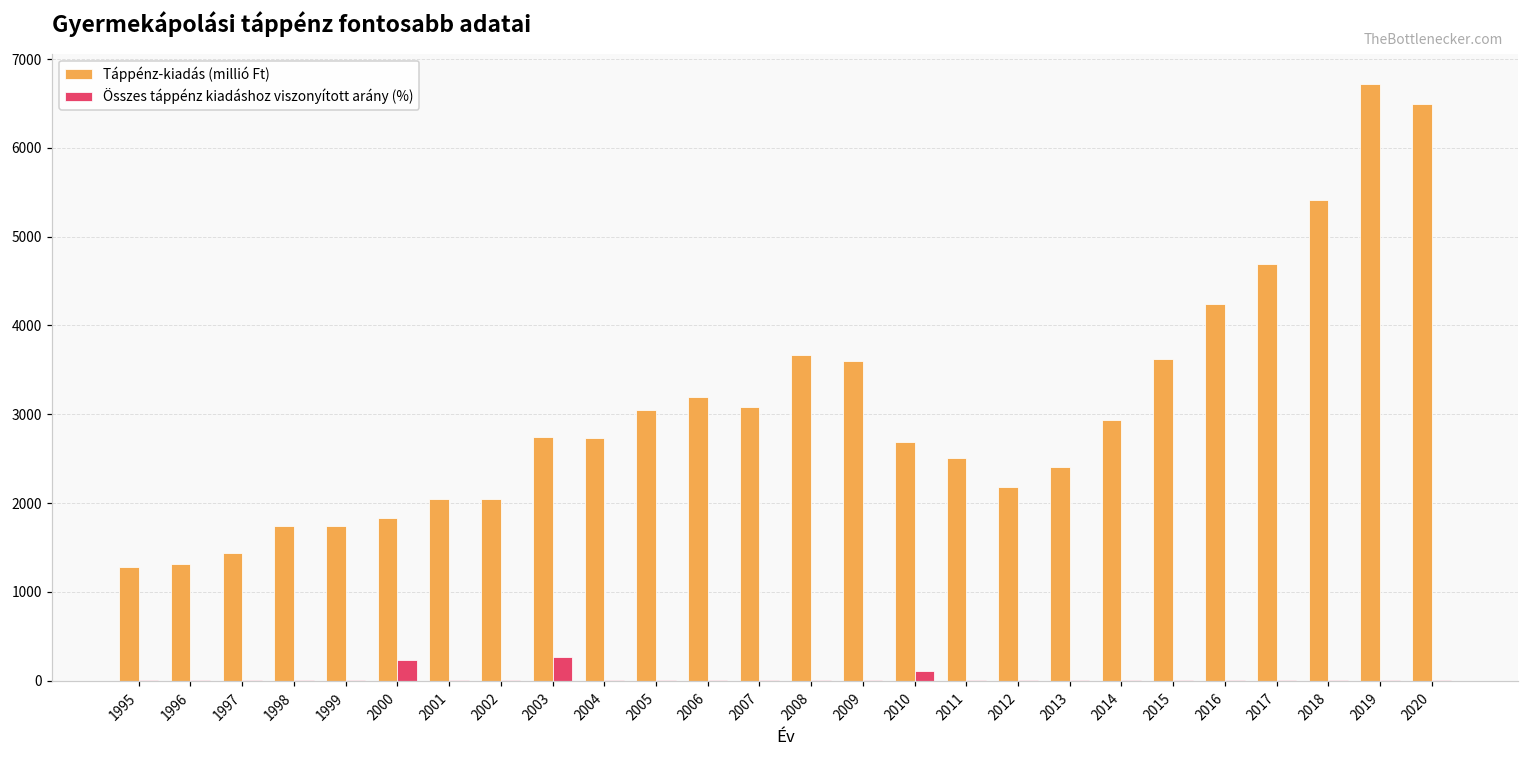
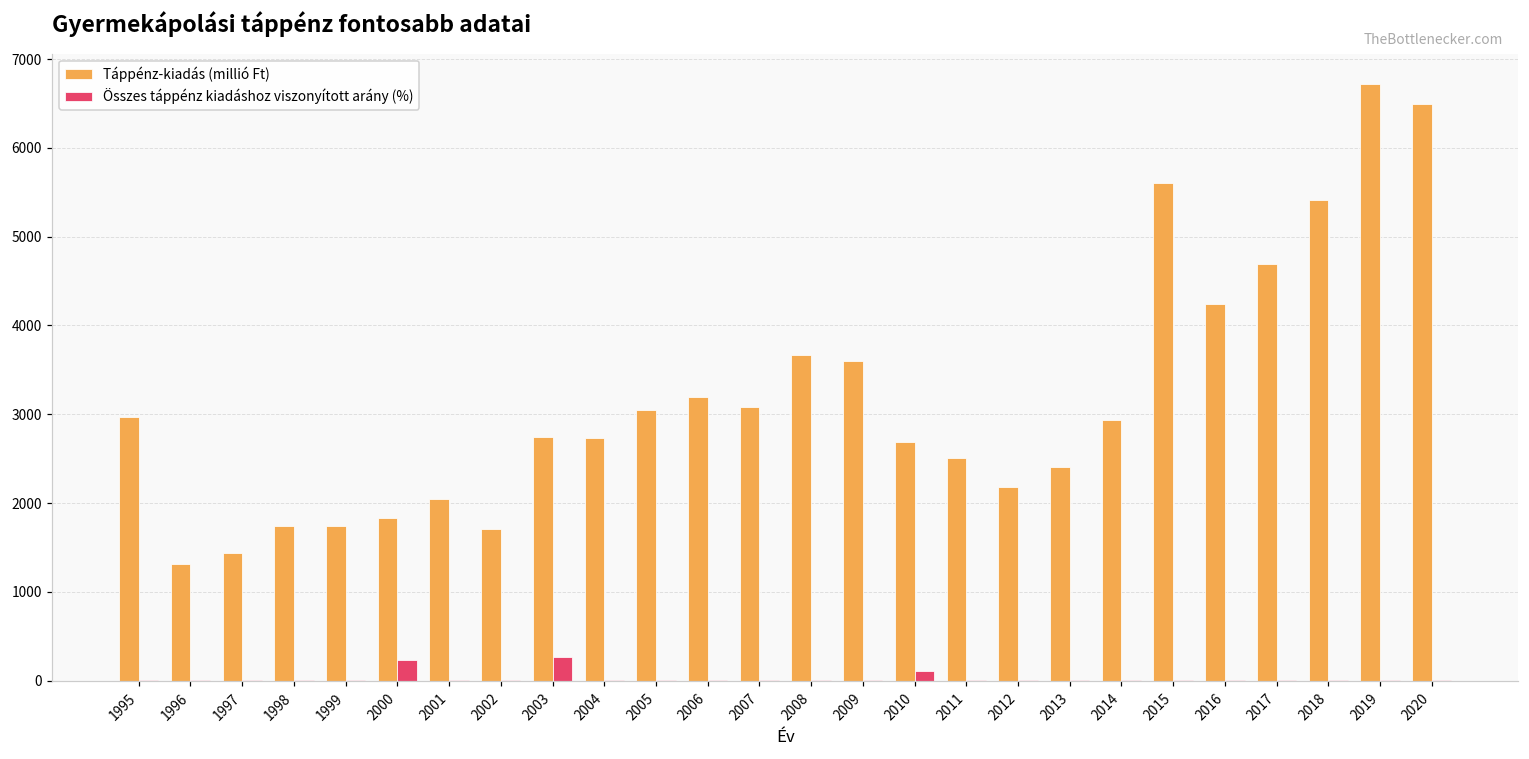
  {
    "Táppénz-kiadás (millió Ft)": {
-     "1995": 1300,
+     "1995": 3000,
      "1996": 1300,
      "1997": 1400,
      "1998": 1700,
      "1999": 1700,
      "2000": 1800,
      "2001": 2100,
-     "2002": 2000,
+     "2002": 1700,
      "2003": 2700,
      "2004": 2700,
      "2005": 3100,
      "2006": 3200,
      "2007": 3100,
      "2008": 3700,
      "2009": 3600,
      "2010": 2700,
      "2011": 2500,
      "2012": 2200,
      "2013": 2400,
      "2014": 2900,
-     "2015": 3600,
+     "2015": 5600,
      "2016": 4200,
      "2017": 4700,
      "2018": 5400,
      "2019": 6700,
      "2020": 6500
    },
    "Összes táppénz kiadáshoz viszonyított arány (%)": {
      "2000": 200,
      "2003": 300,
      "2010": 100
    }
  }
